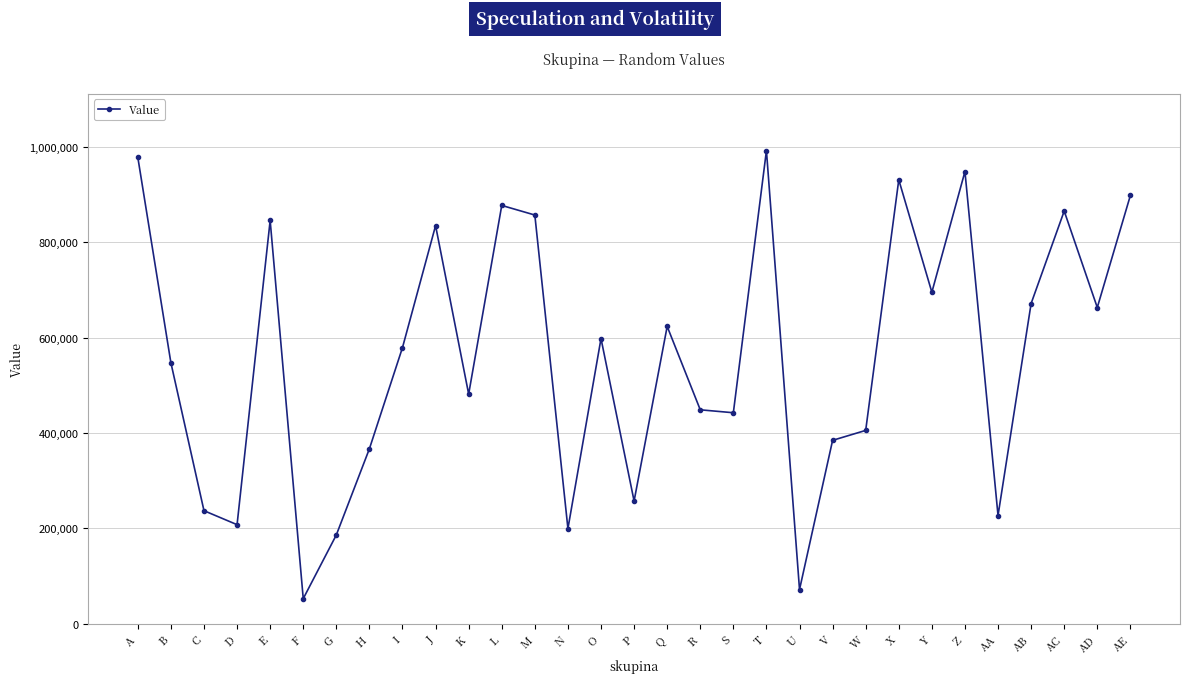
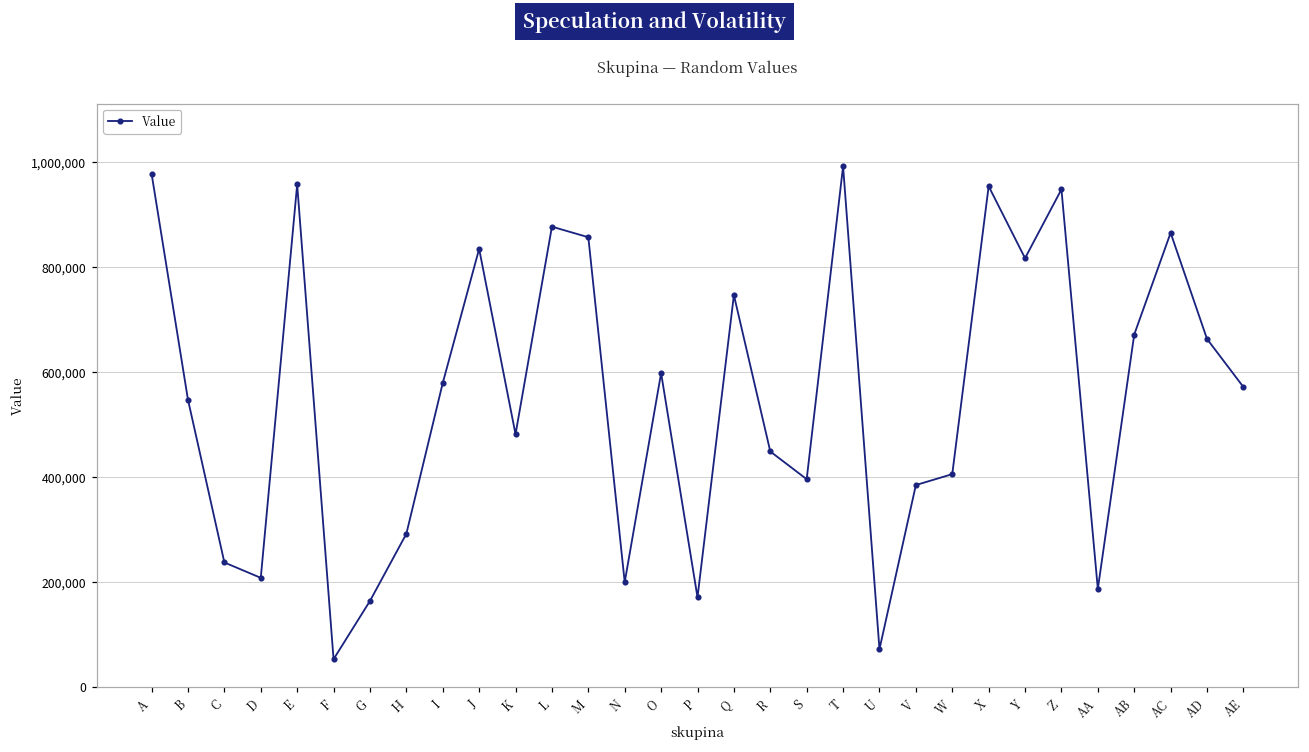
  {
    "A": "980,000",
    "B": "550,000",
    "C": "240,000",
    "D": "210,000",
-   "E": "850,000",
+   "E": "960,000",
    "F": "50,000",
-   "G": "190,000",
-   "H": "370,000",
+   "G": "160,000",
+   "H": "290,000",
    "I": "580,000",
    "J": "830,000",
    "K": "480,000",
    "L": "880,000",
    "M": "860,000",
    "N": "200,000",
    "O": "600,000",
-   "P": "260,000",
-   "Q": "620,000",
+   "P": "170,000",
+   "Q": "750,000",
    "R": "450,000",
-   "S": "440,000",
+   "S": "400,000",
    "T": "990,000",
    "U": "70,000",
    "V": "380,000",
    "W": "410,000",
-   "X": "930,000",
-   "Y": "700,000",
+   "X": "950,000",
+   "Y": "820,000",
    "Z": "950,000",
-   "AA": "230,000",
+   "AA": "190,000",
    "AB": "670,000",
    "AC": "870,000",
    "AD": "660,000",
-   "AE": "900,000"
+   "AE": "570,000"
  }
